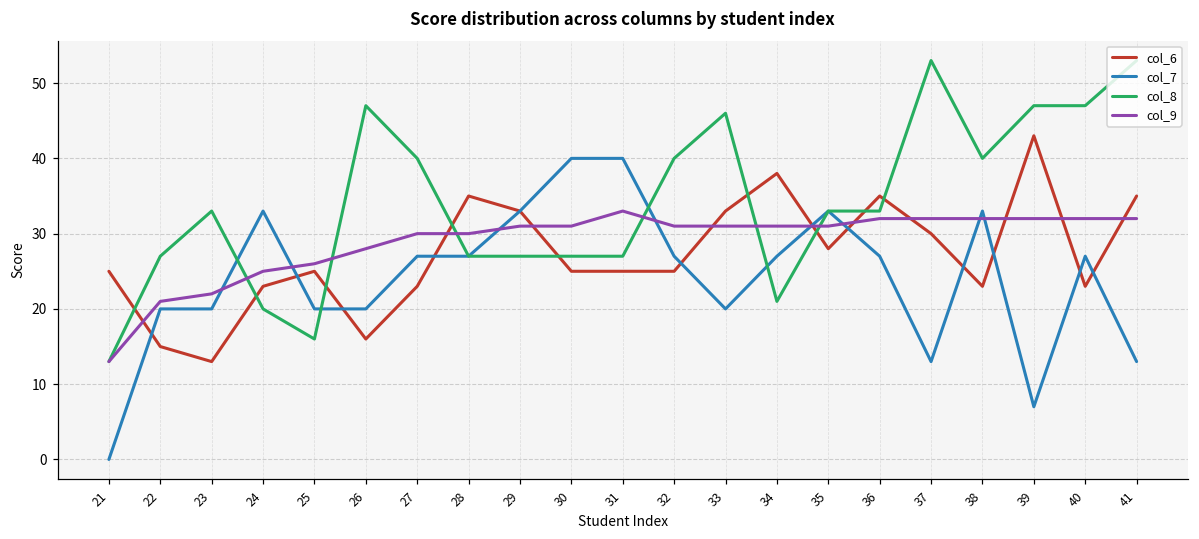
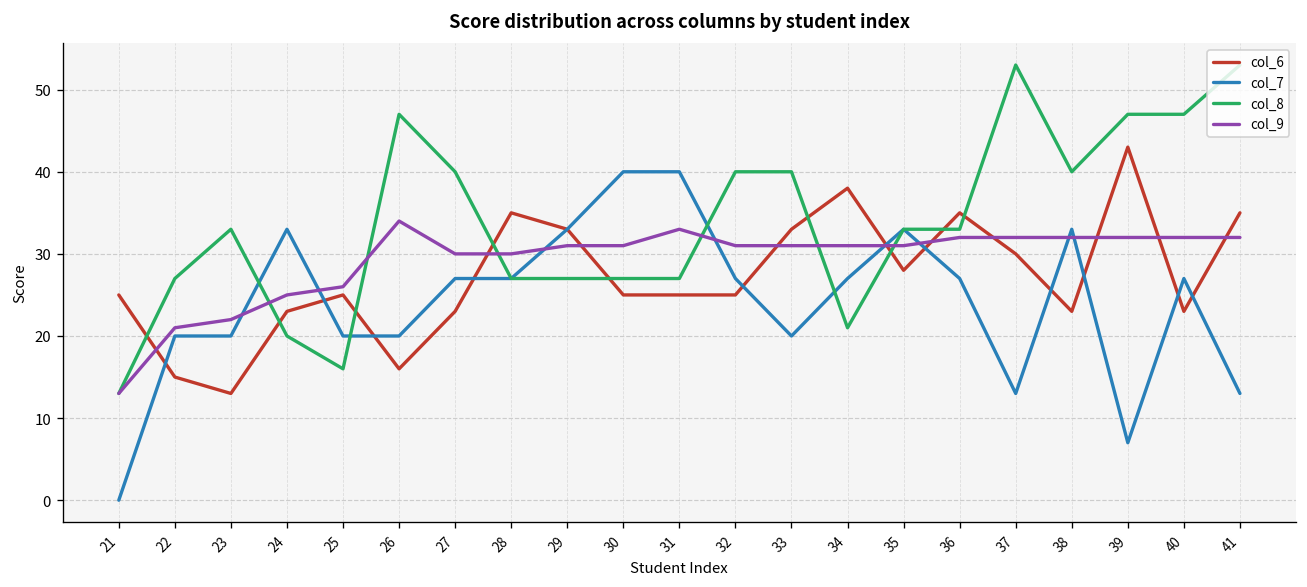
  {
    "col_6": {
      "21": 25,
      "22": 15,
      "23": 13,
      "24": 23,
      "25": 25,
      "26": 16,
      "27": 23,
      "28": 35,
      "30": 25,
      "31": 25,
      "32": 25,
      "33": 33,
      "34": 38,
      "35": 28,
      "36": 35,
      "37": 30,
      "38": 23,
      "39": 43,
      "40": 23,
      "41": 35
    },
    "col_7": {
      "21": 0,
      "22": 20,
      "23": 20,
      "24": 33,
      "25": 20,
      "26": 20,
      "27": 27,
      "30": 40,
      "31": 40,
      "32": 27,
      "33": 20,
      "34": 27,
      "36": 27,
      "37": 13,
      "38": 33,
      "39": 7,
      "40": 27,
      "41": 13
    },
    "col_8": {
      "22": 27,
      "23": 33,
      "24": 20,
      "25": 16,
      "26": 47,
      "27": 40,
      "29": 27,
      "30": 27,
      "31": 27,
      "32": 40,
-     "33": 46,
+     "33": 40,
      "34": 21,
      "36": 33,
      "37": 53,
      "38": 40,
      "39": 47,
      "40": 47
    },
    "col_9": {
      "22": 21,
      "23": 22,
      "24": 25,
      "25": 26,
-     "26": 28,
+     "26": 34,
      "27": 30,
      "28": 30,
      "29": 31,
      "30": 31,
      "31": 33,
      "32": 31,
      "33": 31,
      "34": 31,
      "35": 31,
      "36": 32,
      "37": 32,
      "38": 32,
      "39": 32,
      "40": 32,
      "41": 32
    }
  }
